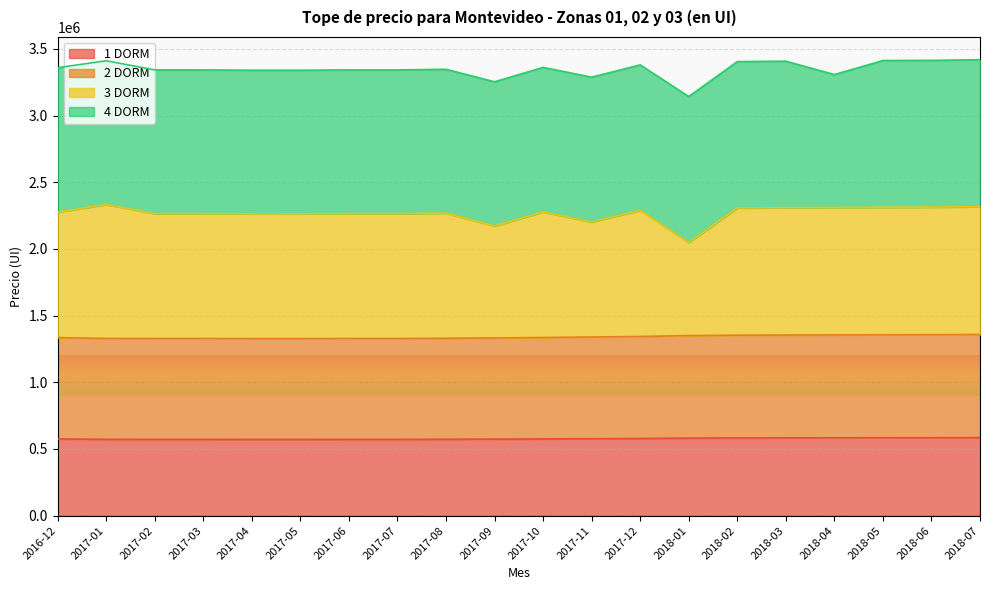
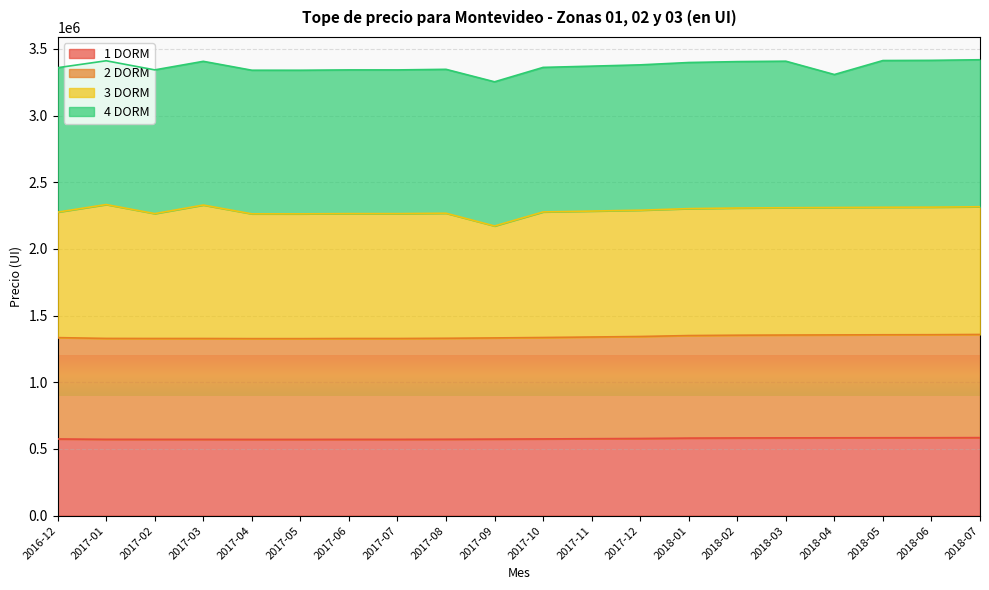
  {
    "3 DORM": {
      "2016-12": 940000,
      "2017-01": 1000000,
      "2017-02": 940000,
-     "2017-03": 940000,
+     "2017-03": 1000000,
      "2017-04": 940000,
      "2017-05": 940000,
      "2017-06": 940000,
      "2017-07": 940000,
      "2017-08": 940000,
      "2017-09": 840000,
      "2017-10": 940000,
-     "2017-11": 860000,
+     "2017-11": 940000,
      "2017-12": 950000,
-     "2018-01": 700000,
+     "2018-01": 950000,
      "2018-02": 950000,
      "2018-03": 950000,
      "2018-04": 960000,
      "2018-05": 960000,
      "2018-06": 960000,
      "2018-07": 960000
    },
    "4 DORM": {
      "2016-12": 1080000,
      "2017-02": 1080000,
      "2017-03": 1080000,
      "2017-04": 1080000,
      "2017-05": 1080000,
      "2017-06": 1080000,
      "2017-07": 1080000,
      "2017-08": 1080000,
      "2017-09": 1080000,
      "2017-10": 1080000,
      "2017-11": 1090000,
      "2017-12": 1090000,
      "2018-01": 1100000,
      "2018-02": 1100000,
      "2018-03": 1100000,
      "2018-04": 1000000,
      "2018-05": 1100000,
      "2018-06": 1100000,
      "2018-07": 1100000
    }
  }
